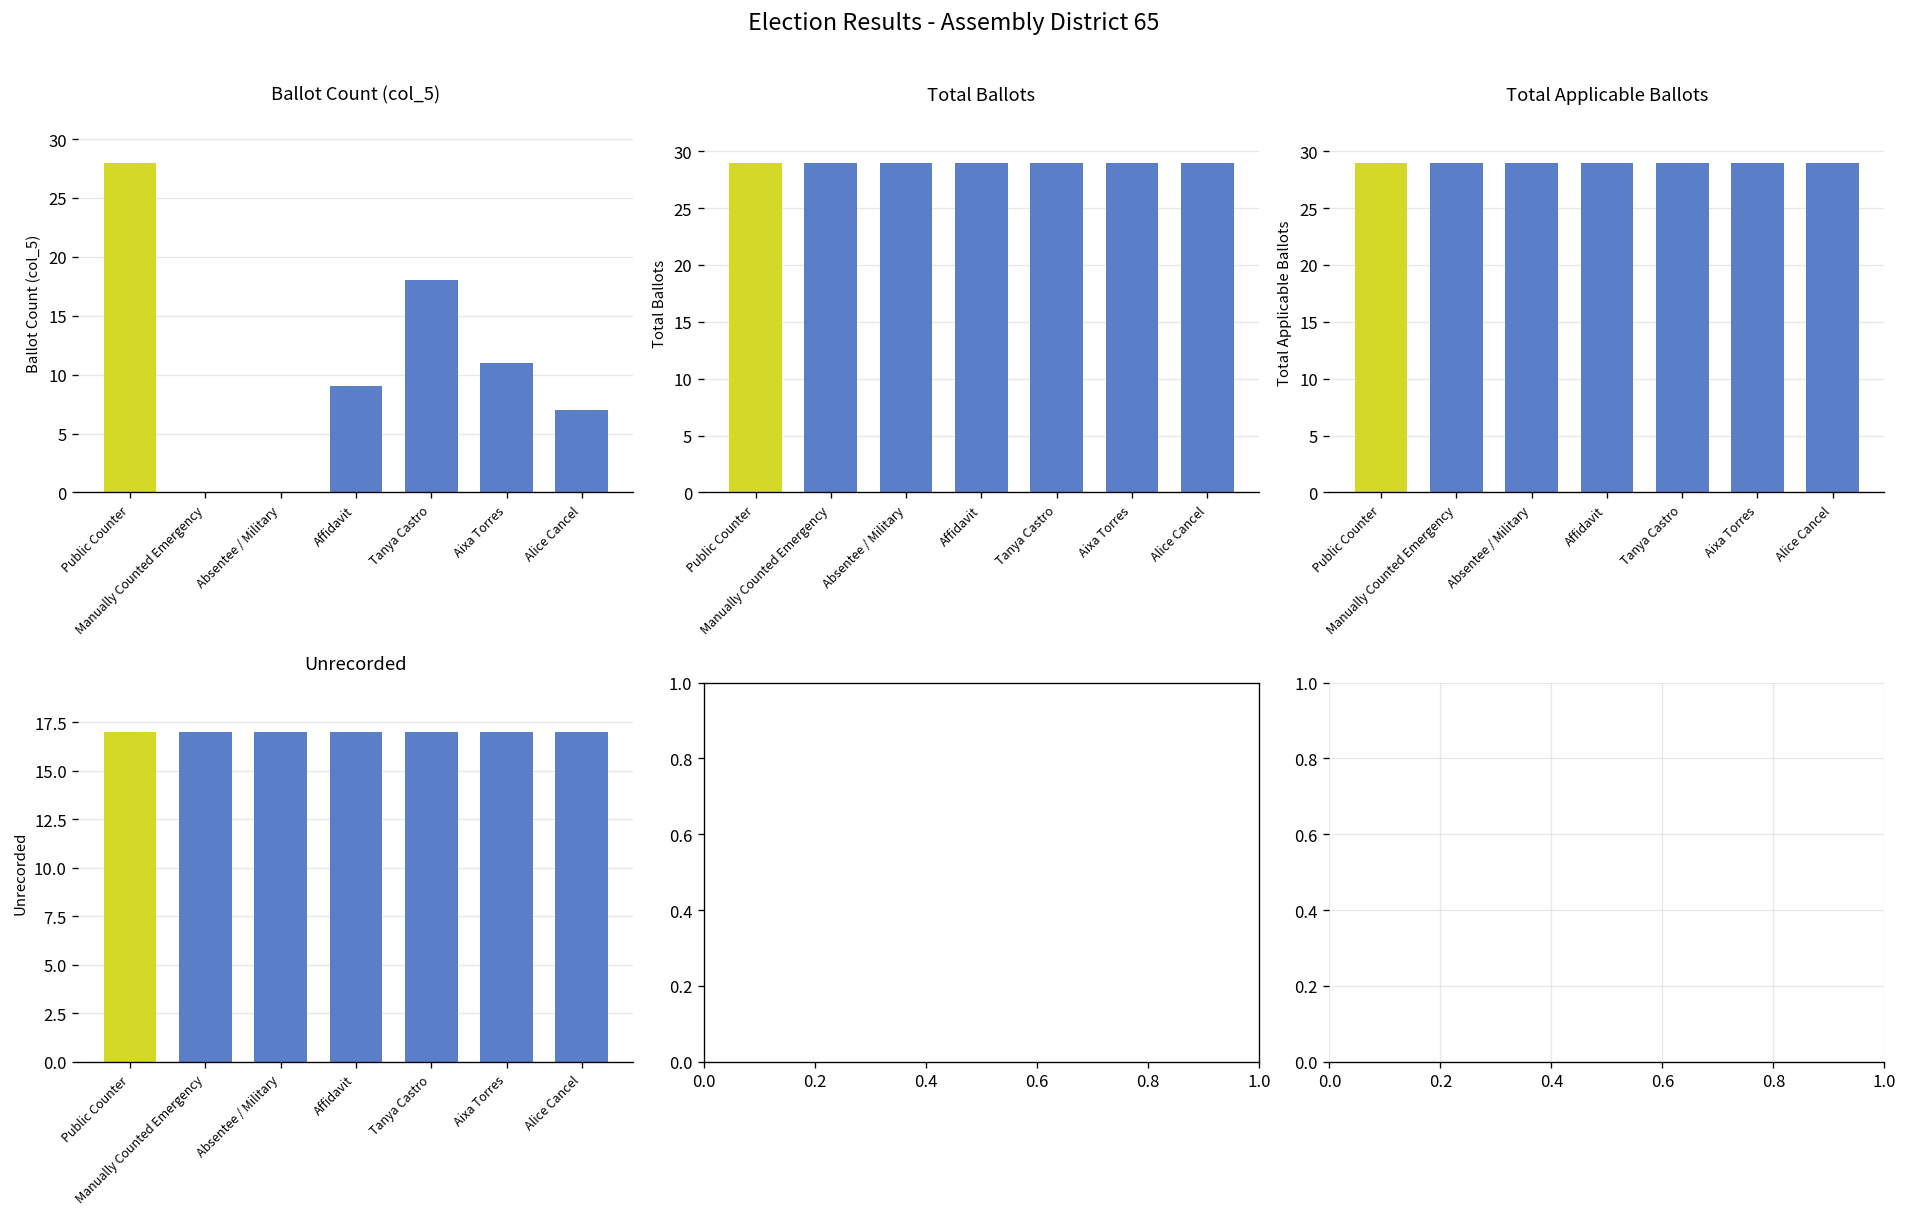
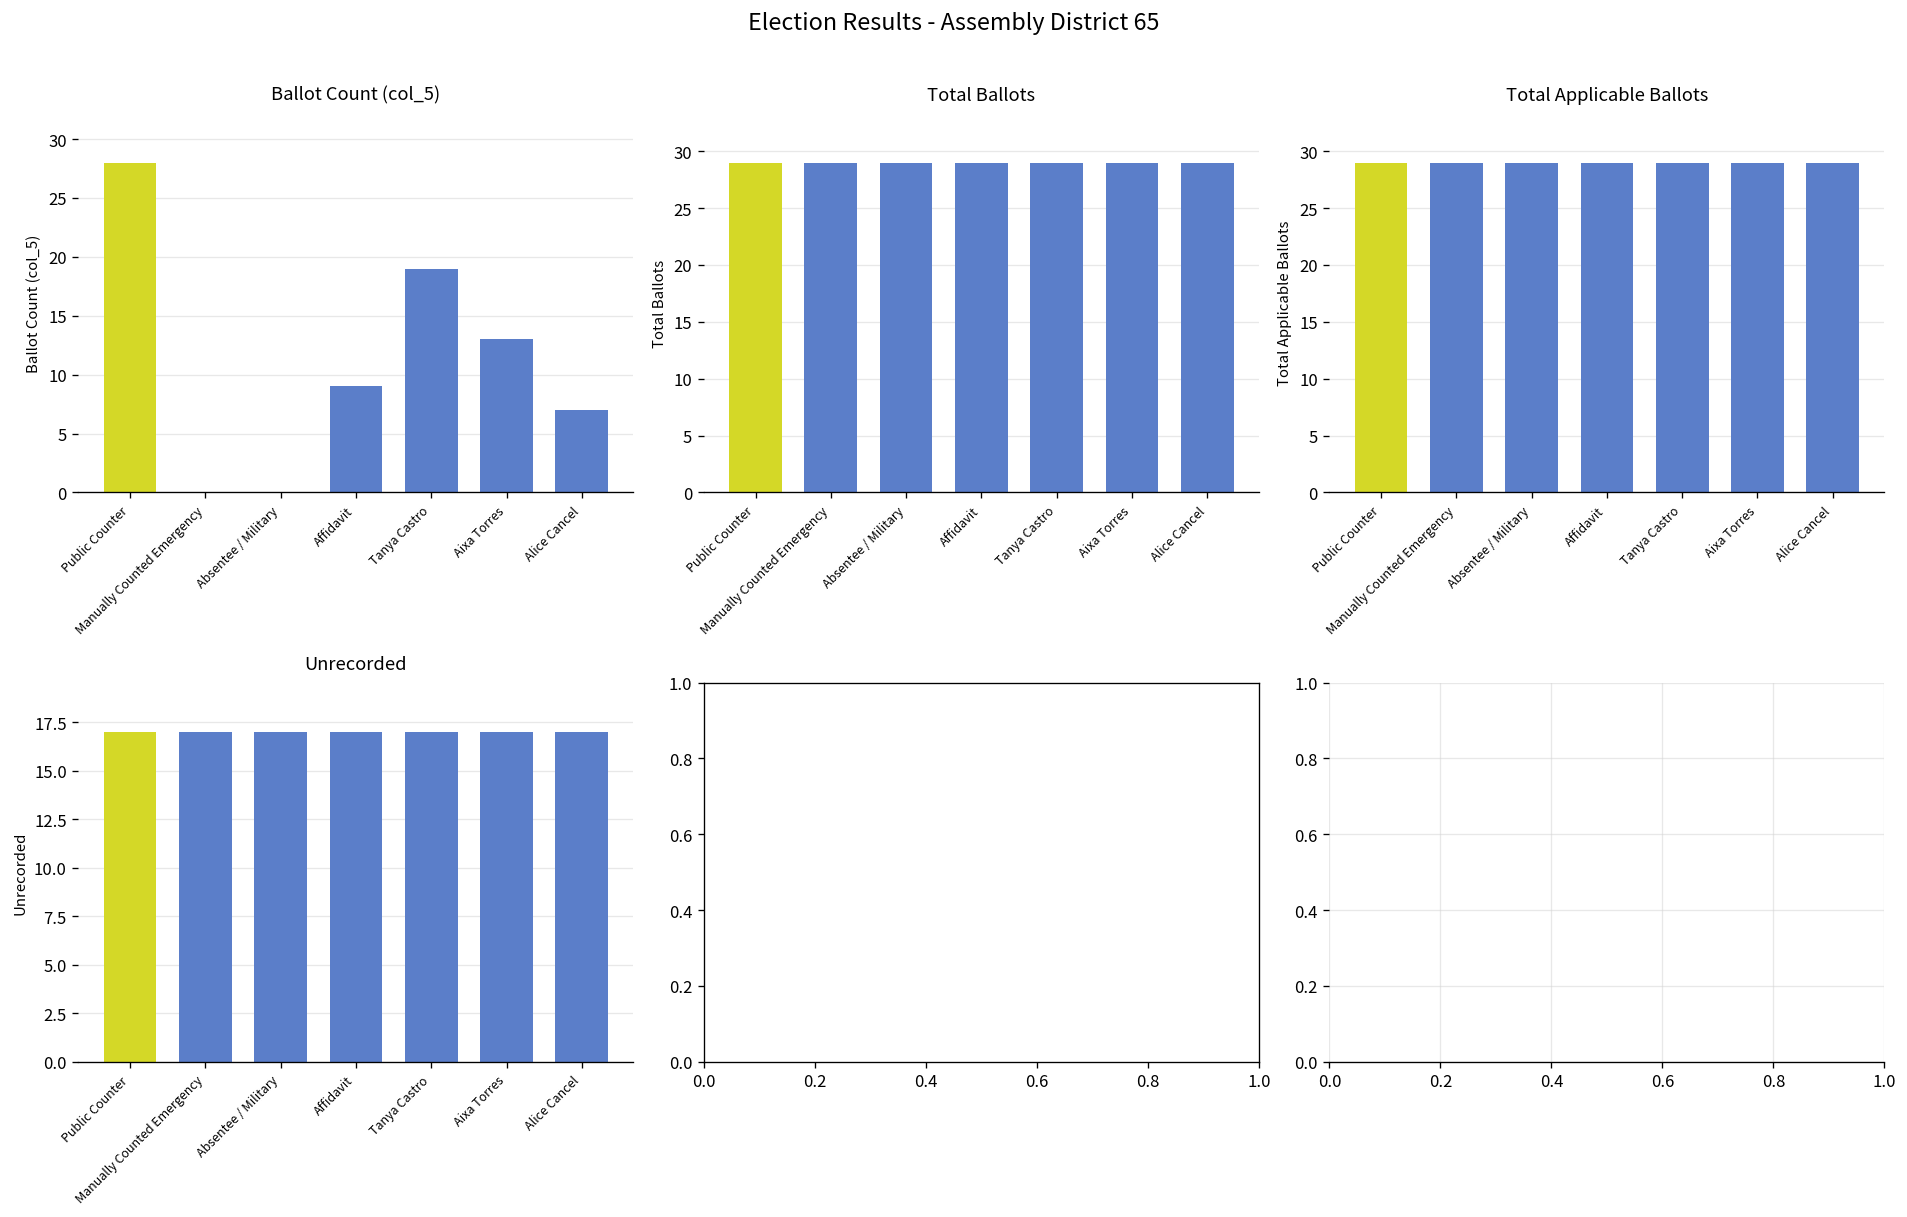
  {
    "Ballot Count (col_5)": {
      "Public Counter": 28,
      "Manually Counted Emergency": 0,
      "Absentee / Military": 0,
      "Affidavit": 9,
-     "Tanya Castro": 18,
-     "Aixa Torres": 11,
+     "Tanya Castro": 19,
+     "Aixa Torres": 13,
      "Alice Cancel": 7
    },
    "Total Ballots": {
      "Public Counter": 29,
      "Manually Counted Emergency": 29,
      "Absentee / Military": 29,
      "Affidavit": 29,
      "Tanya Castro": 29,
      "Aixa Torres": 29,
      "Alice Cancel": 29
    },
    "Total Applicable Ballots": {
      "Public Counter": 29,
      "Manually Counted Emergency": 29,
      "Absentee / Military": 29,
      "Affidavit": 29,
      "Tanya Castro": 29,
      "Aixa Torres": 29,
      "Alice Cancel": 29
    },
    "Unrecorded": {
      "Public Counter": 17.0,
      "Manually Counted Emergency": 17.0,
      "Absentee / Military": 17.0,
      "Affidavit": 17.0,
      "Tanya Castro": 17.0,
      "Aixa Torres": 17.0,
      "Alice Cancel": 17.0
    }
  }
